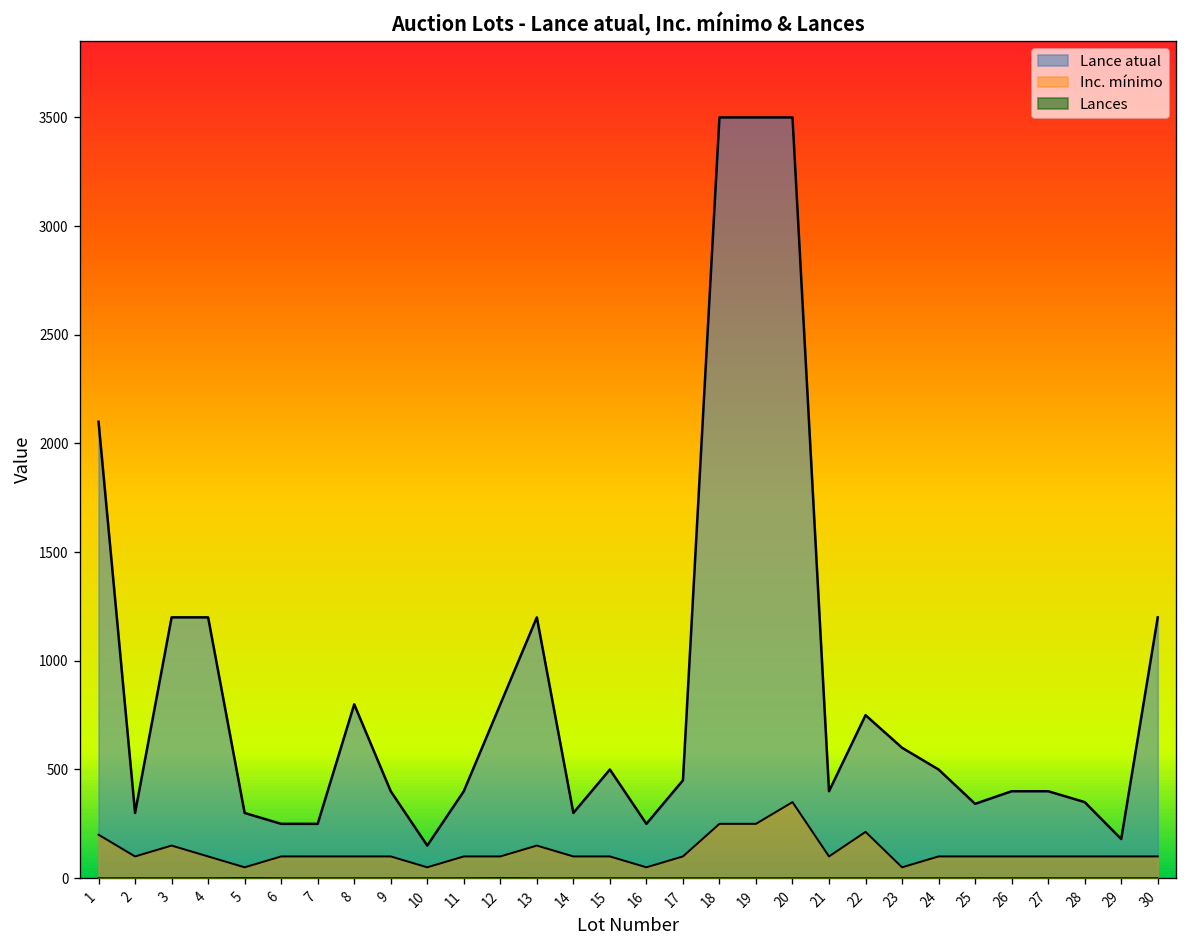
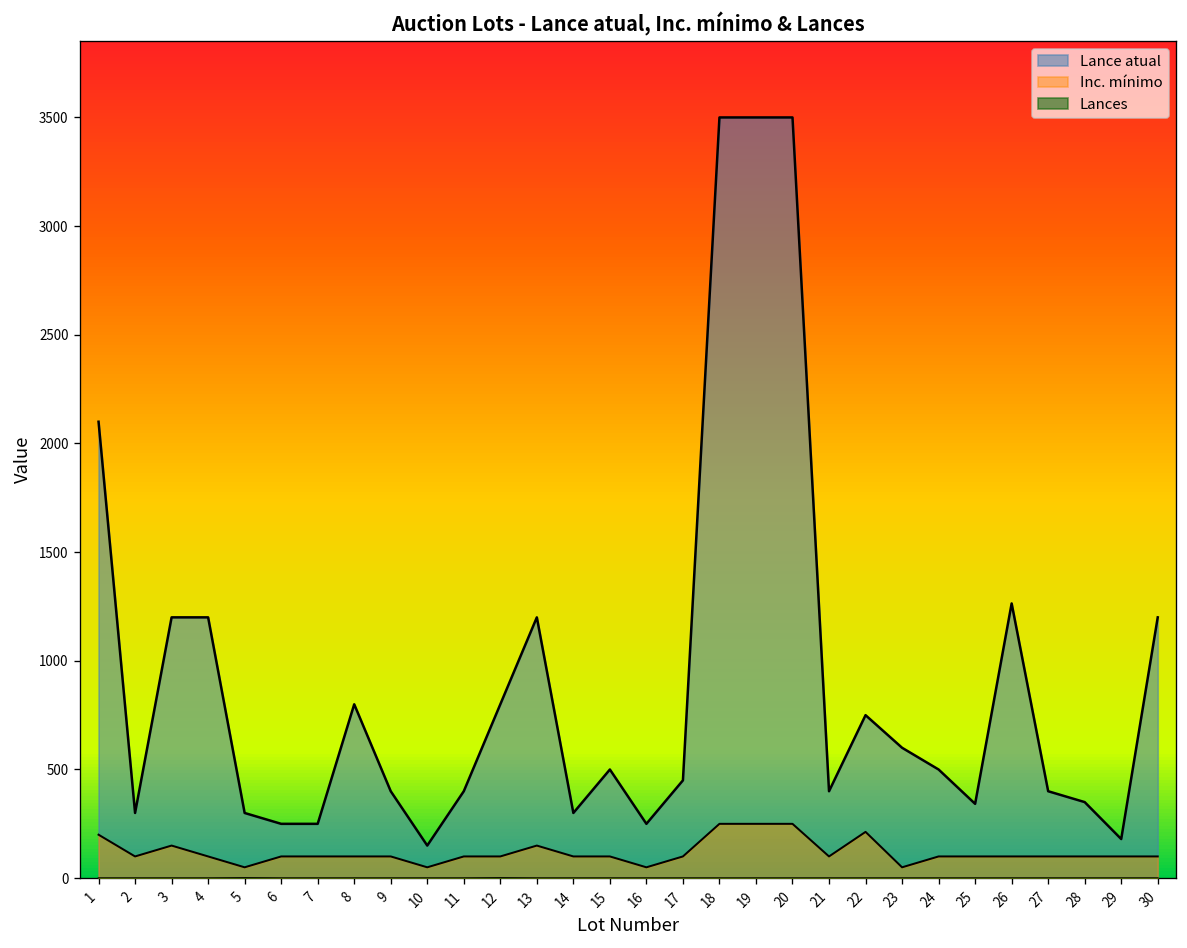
  {
    "Lance atual": {
      "1": 2100,
      "2": 300,
      "3": 1200,
      "4": 1200,
      "5": 300,
      "6": 250,
      "7": 250,
      "8": 800,
      "9": 400,
      "10": 150,
      "11": 400,
      "12": 800,
      "13": 1200,
      "14": 300,
      "15": 500,
      "16": 250,
      "17": 450,
      "18": 3500,
      "19": 3500,
      "20": 3500,
      "21": 400,
      "22": 750,
      "23": 600,
      "24": 500,
      "25": 340,
-     "26": 400,
+     "26": 1260,
      "27": 400,
      "28": 350,
      "29": 180,
      "30": 1200
    },
    "Inc. mínimo": {
      "1": 200,
      "2": 100,
      "3": 150,
      "4": 100,
      "5": 50,
      "6": 100,
      "7": 100,
      "8": 100,
      "9": 100,
      "10": 50,
      "11": 100,
      "12": 100,
      "13": 150,
      "14": 100,
      "15": 100,
      "16": 50,
      "17": 100,
      "18": 250,
      "19": 250,
-     "20": 350,
+     "20": 250,
      "21": 100,
      "22": 210,
      "23": 50,
      "24": 100,
      "25": 100,
      "26": 100,
      "27": 100,
      "28": 100,
      "29": 100,
      "30": 100
    },
    "Lances": {
      "1": 0,
      "2": 0,
      "3": 0,
      "4": 0,
      "5": 0,
      "6": 0,
      "7": 0,
      "8": 0,
      "9": 0,
      "10": 0,
      "11": 0,
      "12": 0,
      "13": 0,
      "14": 0,
      "15": 0,
      "16": 0,
      "17": 0,
      "18": 0,
      "19": 0,
      "20": 0,
      "21": 0,
      "22": 0,
      "23": 0,
      "24": 0,
      "25": 0,
      "26": 0,
      "27": 0,
      "28": 0,
      "29": 0,
      "30": 0
    }
  }
